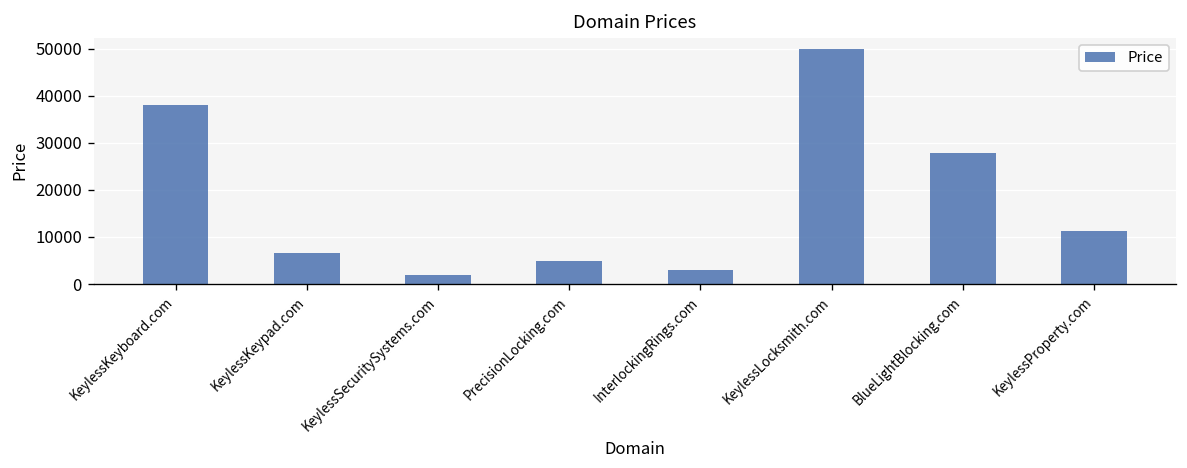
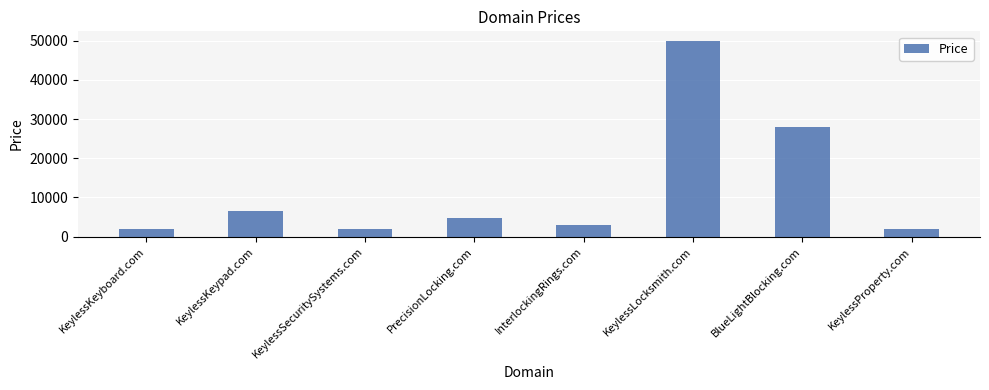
  {
-   "KeylessKeyboard.com": 38000,
+   "KeylessKeyboard.com": 2000,
    "KeylessKeypad.com": 7000,
    "KeylessSecuritySystems.com": 2000,
    "PrecisionLocking.com": 5000,
    "InterlockingRings.com": 3000,
    "KeylessLocksmith.com": 50000,
    "BlueLightBlocking.com": 28000,
-   "KeylessProperty.com": 11000
+   "KeylessProperty.com": 2000
  }
